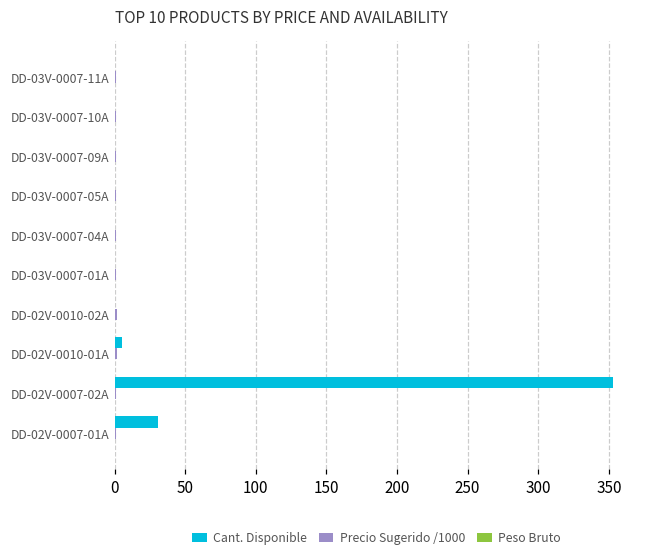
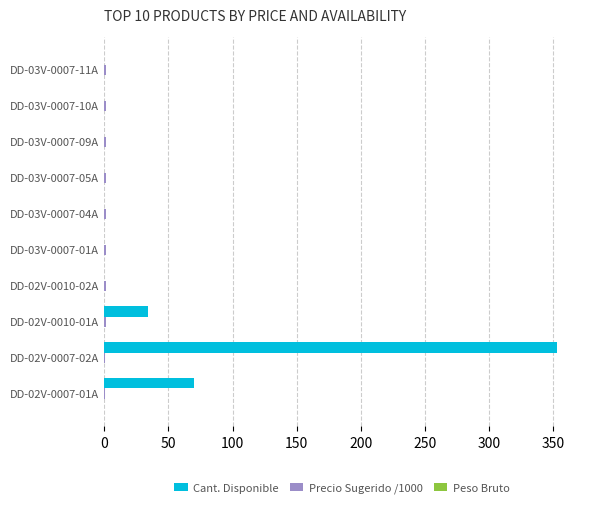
  {
    "Cant. Disponible": {
      "DD-03V-0007-11A": 0,
      "DD-03V-0007-10A": 0,
      "DD-03V-0007-09A": 0,
      "DD-03V-0007-05A": 0,
      "DD-03V-0007-04A": 0,
      "DD-03V-0007-01A": 0,
      "DD-02V-0010-02A": 0,
-     "DD-02V-0010-01A": 5,
+     "DD-02V-0010-01A": 34,
      "DD-02V-0007-02A": 353,
-     "DD-02V-0007-01A": 31
+     "DD-02V-0007-01A": 70
    },
    "Peso Bruto": {
      "DD-03V-0007-11A": 0,
      "DD-03V-0007-10A": 0,
      "DD-03V-0007-09A": 0,
      "DD-03V-0007-05A": 0,
      "DD-03V-0007-04A": 0,
      "DD-03V-0007-01A": 0,
      "DD-02V-0010-02A": 0,
      "DD-02V-0010-01A": 0,
      "DD-02V-0007-02A": 0,
      "DD-02V-0007-01A": 0
    }
  }
